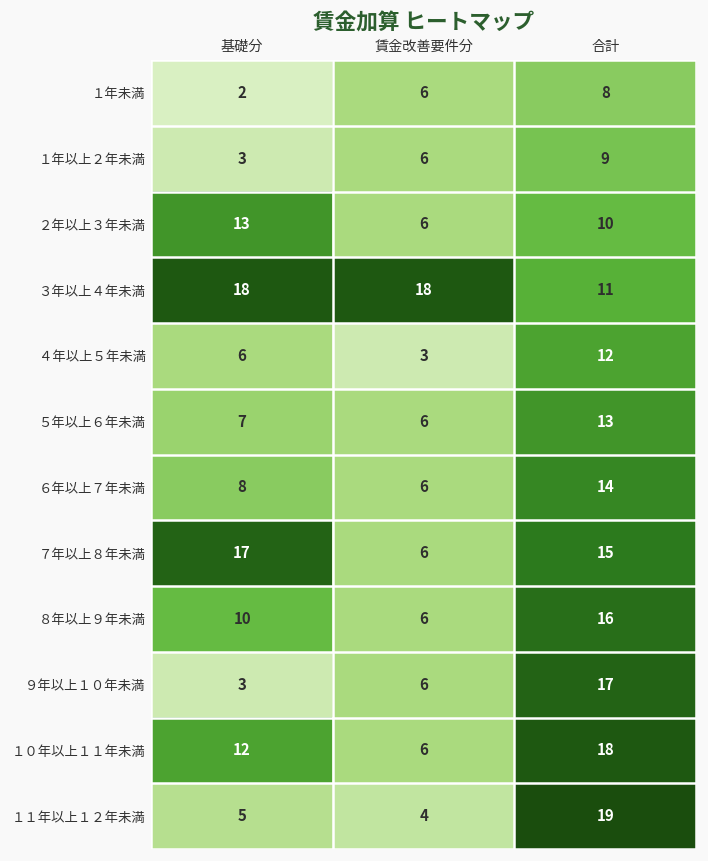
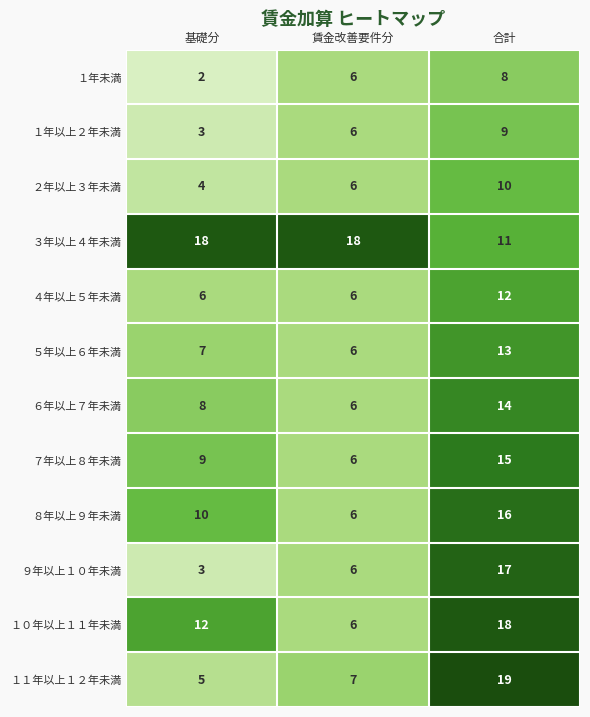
  {
    "１年未満": {
      "基礎分": 2,
      "賃金改善要件分": 6,
      "合計": 8
    },
    "１年以上２年未満": {
      "基礎分": 3,
      "賃金改善要件分": 6,
      "合計": 9
    },
    "２年以上３年未満": {
-     "基礎分": 13,
+     "基礎分": 4,
      "賃金改善要件分": 6,
      "合計": 10
    },
    "３年以上４年未満": {
      "基礎分": 18,
      "賃金改善要件分": 18,
      "合計": 11
    },
    "４年以上５年未満": {
      "基礎分": 6,
-     "賃金改善要件分": 3,
+     "賃金改善要件分": 6,
      "合計": 12
    },
    "５年以上６年未満": {
      "基礎分": 7,
      "賃金改善要件分": 6,
      "合計": 13
    },
    "６年以上７年未満": {
      "基礎分": 8,
      "賃金改善要件分": 6,
      "合計": 14
    },
    "７年以上８年未満": {
-     "基礎分": 17,
+     "基礎分": 9,
      "賃金改善要件分": 6,
      "合計": 15
    },
    "８年以上９年未満": {
      "基礎分": 10,
      "賃金改善要件分": 6,
      "合計": 16
    },
    "９年以上１０年未満": {
      "基礎分": 3,
      "賃金改善要件分": 6,
      "合計": 17
    },
    "１０年以上１１年未満": {
      "基礎分": 12,
      "賃金改善要件分": 6,
      "合計": 18
    },
    "１１年以上１２年未満": {
      "基礎分": 5,
-     "賃金改善要件分": 4,
+     "賃金改善要件分": 7,
      "合計": 19
    }
  }
